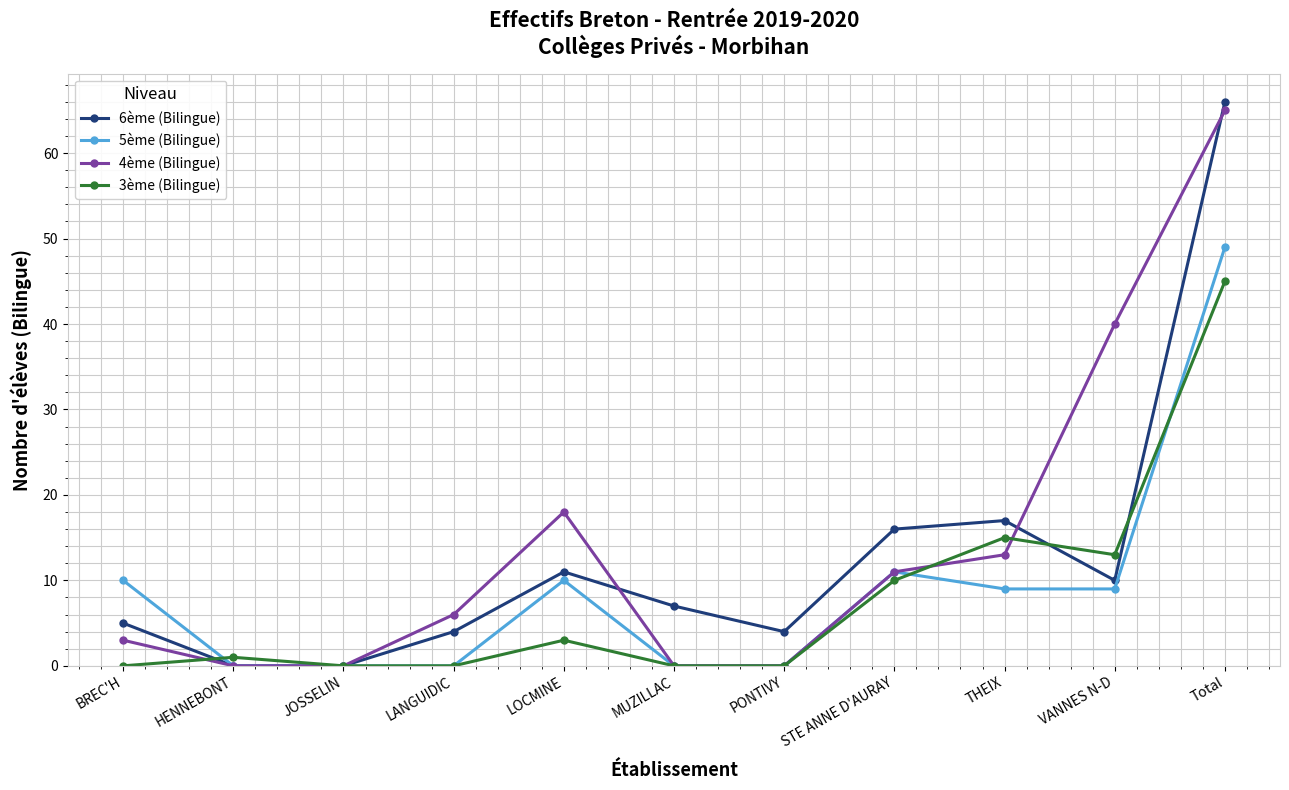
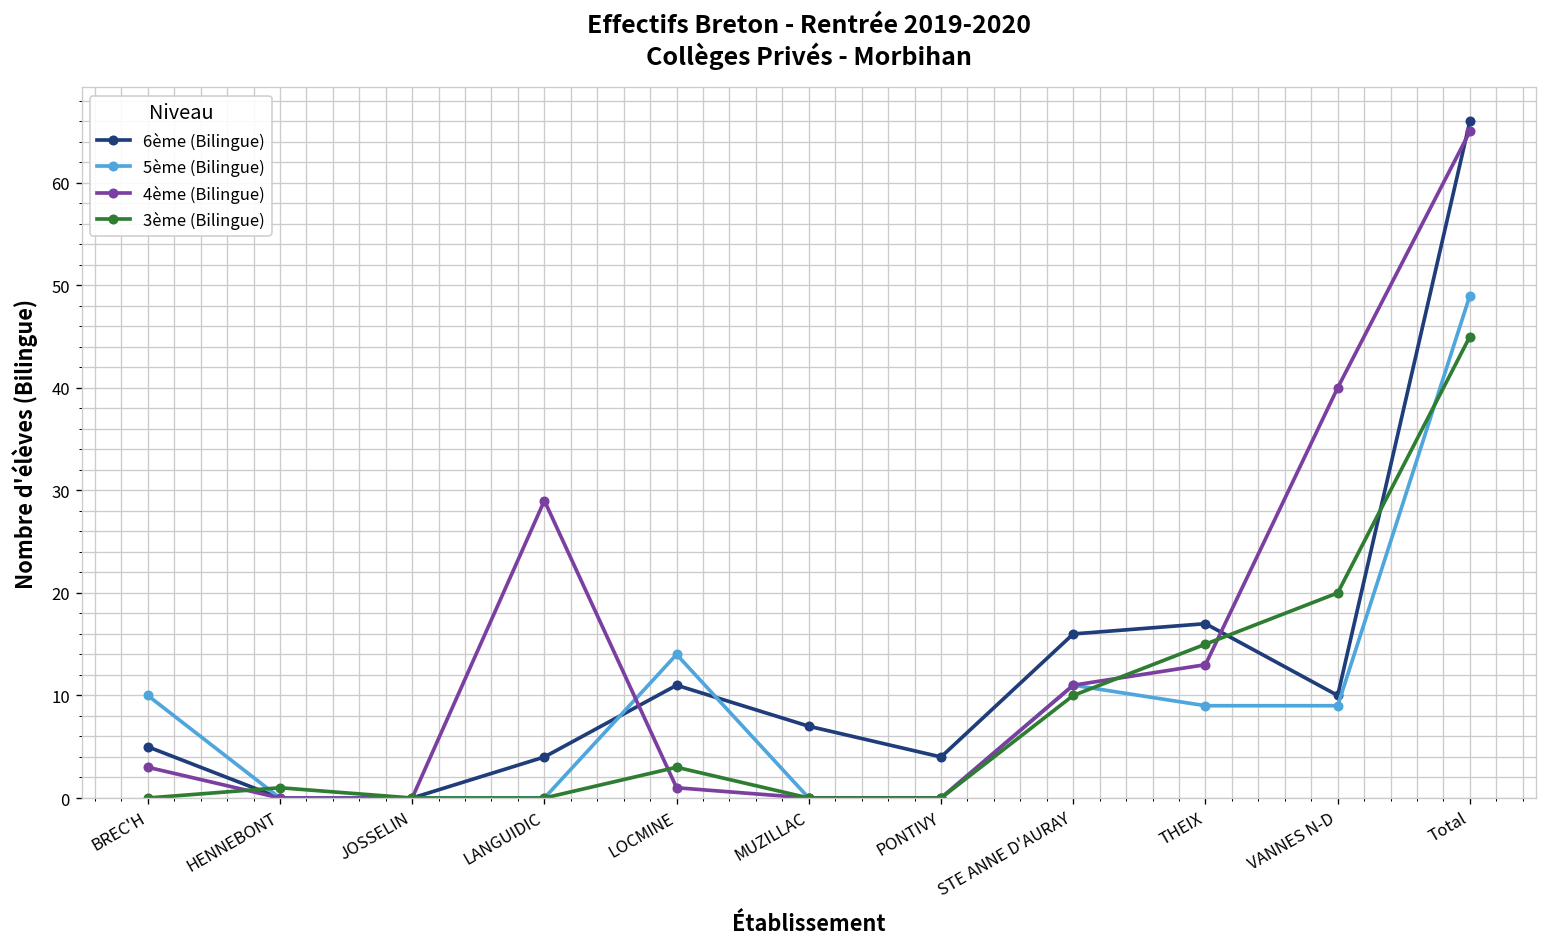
  {
    "6ème (Bilingue)": {
      "BREC'H": 5,
      "LANGUIDIC": 4,
      "LOCMINE": 11,
      "MUZILLAC": 7,
      "PONTIVY": 4,
      "STE ANNE D'AURAY": 16,
      "THEIX": 17,
      "VANNES N-D": 10,
      "Total": 66
    },
    "5ème (Bilingue)": {
      "BREC'H": 10,
-     "LOCMINE": 10,
+     "LOCMINE": 14,
      "THEIX": 9,
      "VANNES N-D": 9,
      "Total": 49
    },
    "4ème (Bilingue)": {
      "BREC'H": 3,
-     "LANGUIDIC": 6,
-     "LOCMINE": 18,
+     "LANGUIDIC": 29,
+     "LOCMINE": 1,
      "THEIX": 13,
      "VANNES N-D": 40,
      "Total": 65
    },
    "3ème (Bilingue)": {
      "BREC'H": 0,
      "HENNEBONT": 1,
      "LOCMINE": 3,
      "STE ANNE D'AURAY": 10,
      "THEIX": 15,
-     "VANNES N-D": 13,
+     "VANNES N-D": 20,
      "Total": 45
    }
  }
